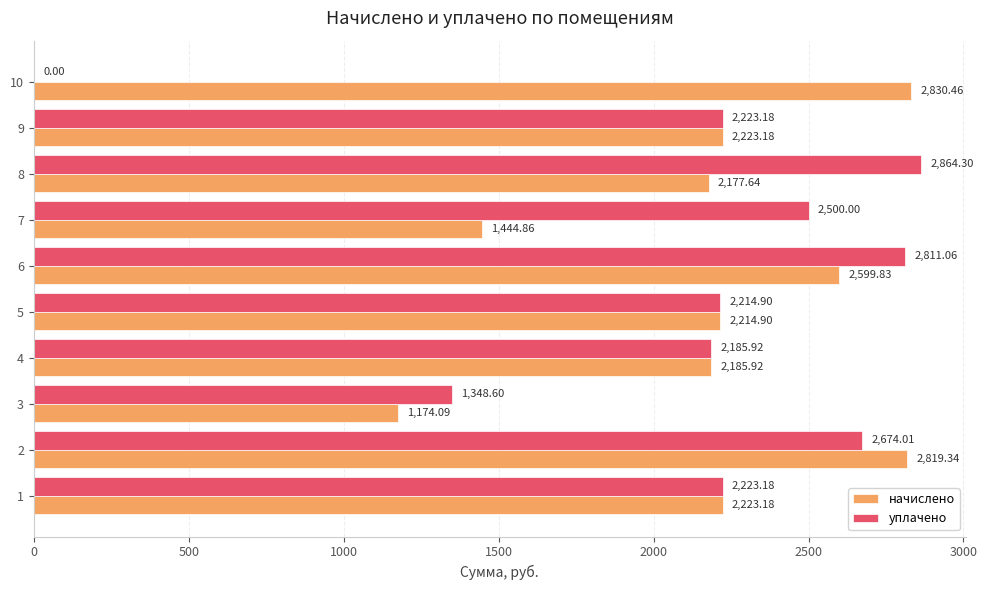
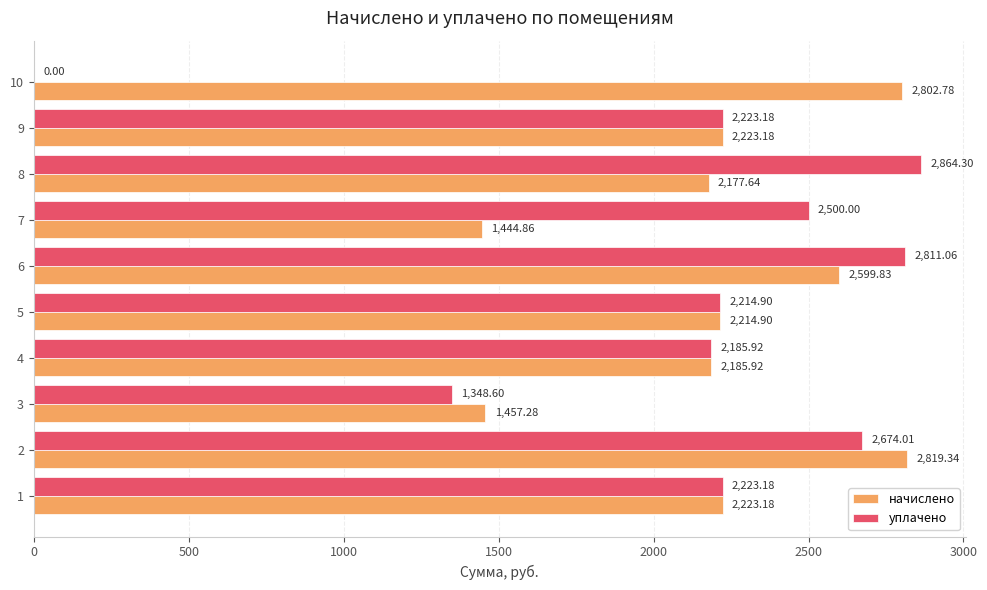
  {
    "начислено": {
-     "10": "2,830.46",
+     "10": "2,802.78",
      "9": "2,223.18",
      "8": "2,177.64",
      "7": "1,444.86",
      "6": "2,599.83",
      "5": "2,214.90",
      "4": "2,185.92",
-     "3": "1,174.09",
+     "3": "1,457.28",
      "2": "2,819.34",
      "1": "2,223.18"
    },
    "уплачено": {
      "10": "0.00",
      "9": "2,223.18",
      "8": "2,864.30",
      "7": "2,500.00",
      "6": "2,811.06",
      "5": "2,214.90",
      "4": "2,185.92",
      "3": "1,348.60",
      "2": "2,674.01",
      "1": "2,223.18"
    }
  }
